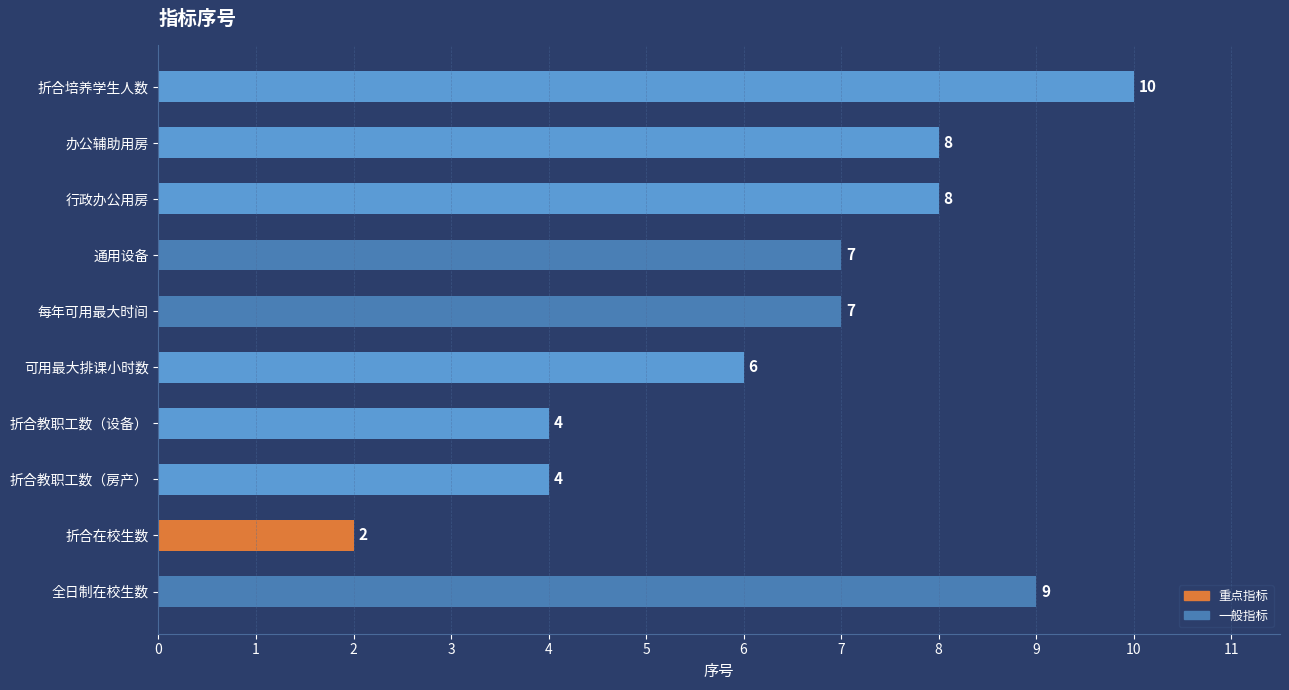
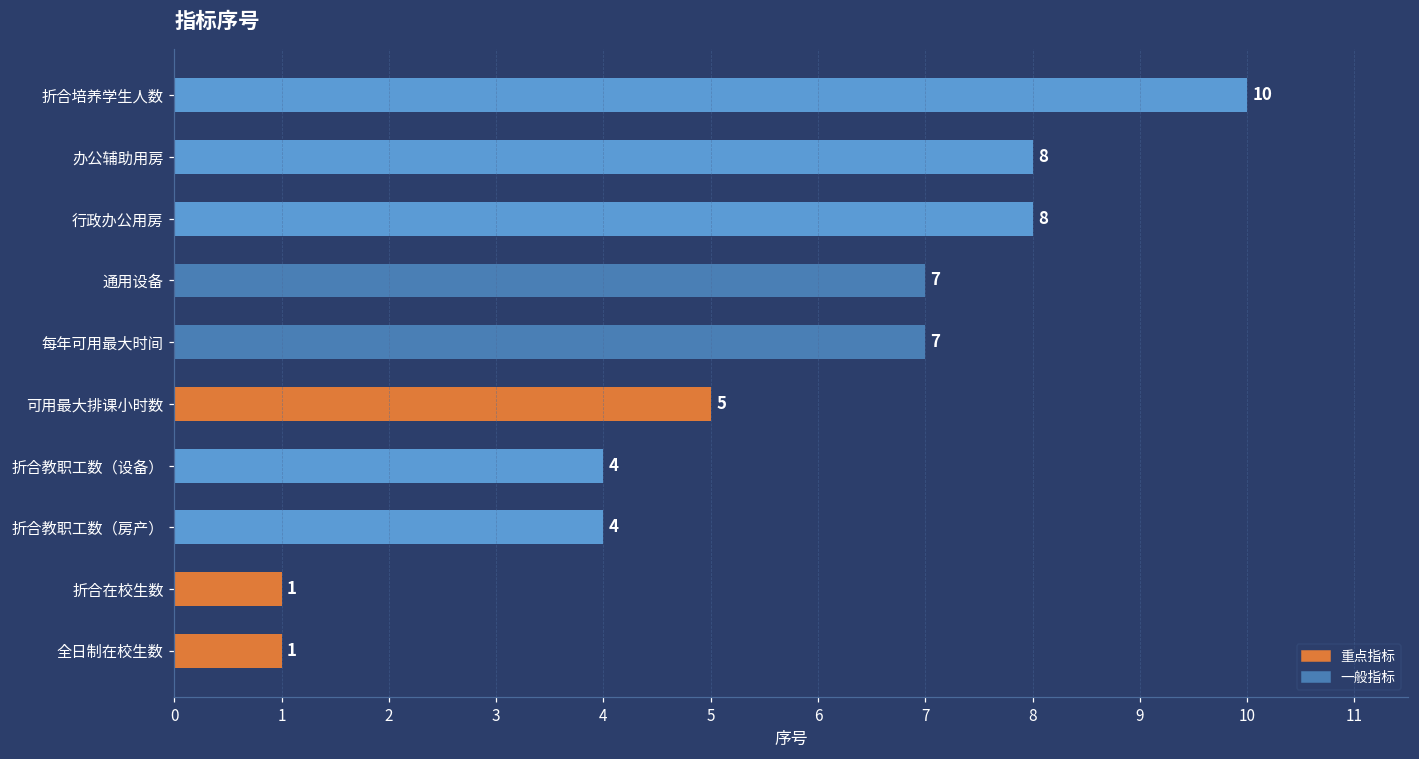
  {
    "折合培养学生人数": 10,
    "办公辅助用房": 8,
    "行政办公用房": 8,
    "通用设备": 7,
    "每年可用最大时间": 7,
-   "可用最大排课小时数": 6,
+   "可用最大排课小时数": 5,
    "折合教职工数（设备）": 4,
    "折合教职工数（房产）": 4,
-   "折合在校生数": 2,
-   "全日制在校生数": 9
+   "折合在校生数": 1,
+   "全日制在校生数": 1
  }
